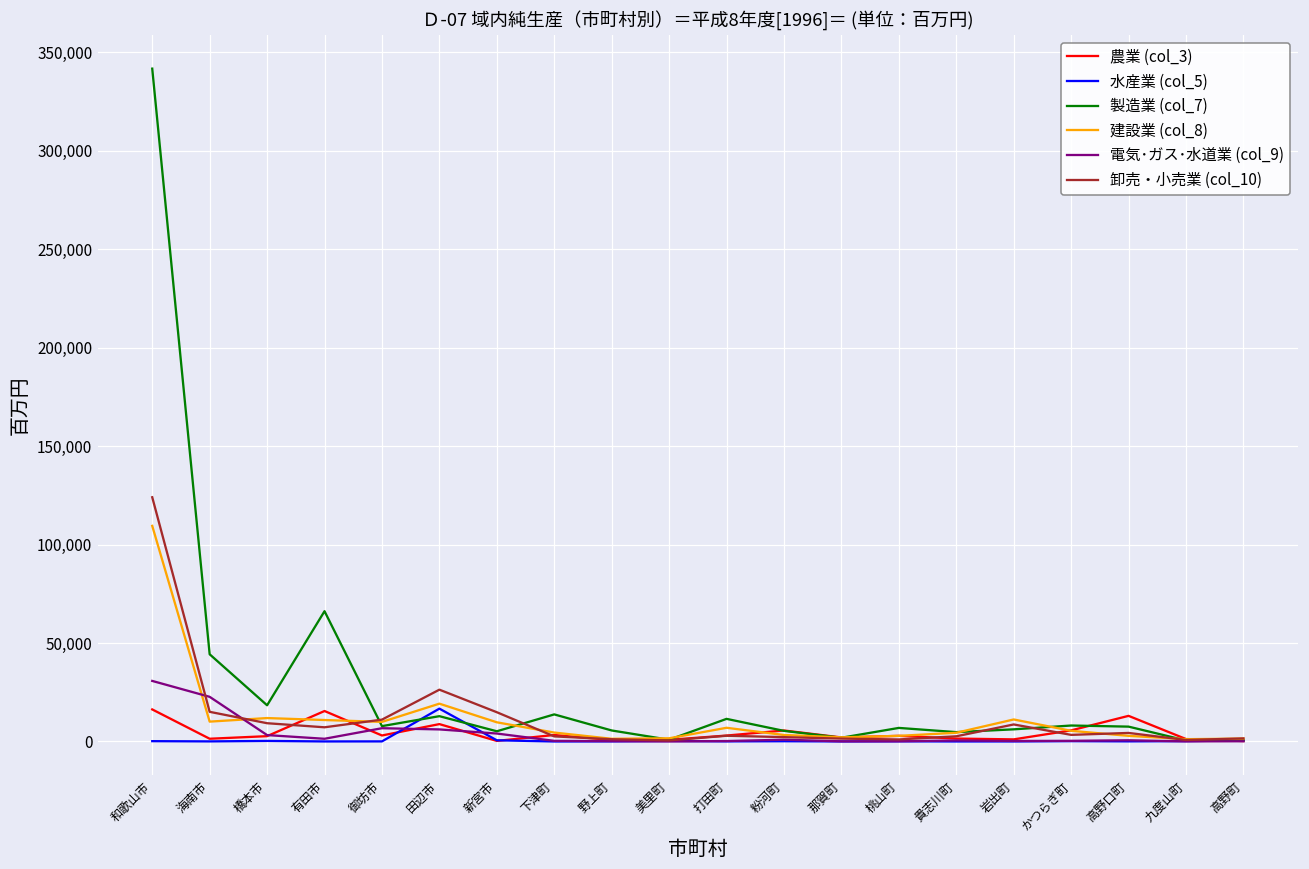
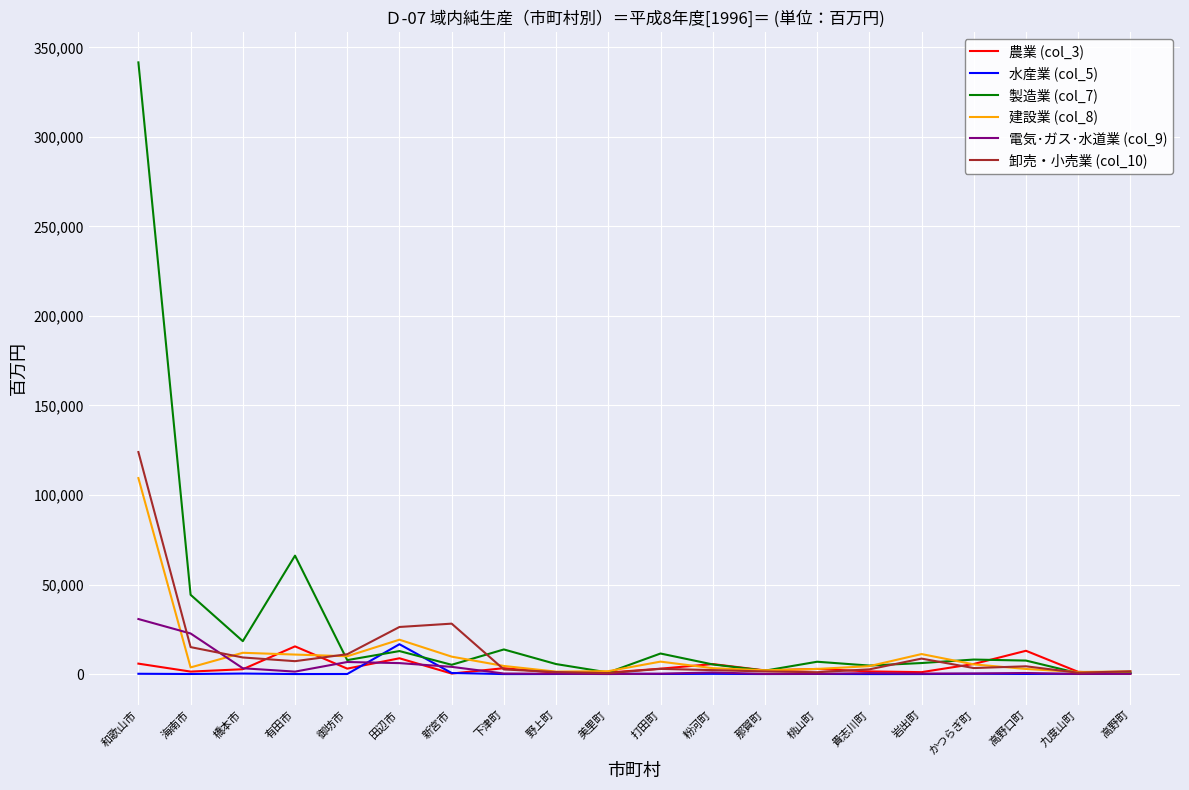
  {
    "農業 (col_3)": {
-     "和歌山市": "16,000",
+     "和歌山市": "6,000",
      "有田市": "15,000",
      "御坊市": "3,000",
      "田辺市": "9,000",
      "高野口町": "13,000"
    },
    "水産業 (col_5)": {
      "和歌山市": "0",
      "橋本市": "0",
      "御坊市": "0",
      "田辺市": "17,000"
    },
    "製造業 (col_7)": {
      "和歌山市": "342,000",
      "海南市": "44,000",
      "橋本市": "18,000",
      "有田市": "66,000",
      "田辺市": "13,000",
      "下津町": "14,000",
      "野上町": "6,000",
      "打田町": "11,000",
      "桃山町": "7,000",
      "岩出町": "6,000",
      "かつらぎ町": "8,000",
      "高野口町": "8,000"
    },
    "建設業 (col_8)": {
      "和歌山市": "109,000",
-     "海南市": "10,000",
+     "海南市": "4,000",
      "橋本市": "12,000",
      "有田市": "11,000",
      "田辺市": "19,000",
      "新宮市": "10,000",
      "打田町": "7,000",
      "岩出町": "11,000",
      "高野口町": "3,000"
    },
    "電気･ガス･水道業 (col_9)": {
      "和歌山市": "31,000",
      "海南市": "23,000",
      "田辺市": "6,000"
    },
    "卸売・小売業 (col_10)": {
      "和歌山市": "124,000",
      "海南市": "15,000",
      "橋本市": "9,000",
      "有田市": "7,000",
      "田辺市": "26,000",
-     "新宮市": "15,000",
+     "新宮市": "28,000",
      "岩出町": "9,000",
      "かつらぎ町": "3,000",
      "高野口町": "4,000"
    }
  }
